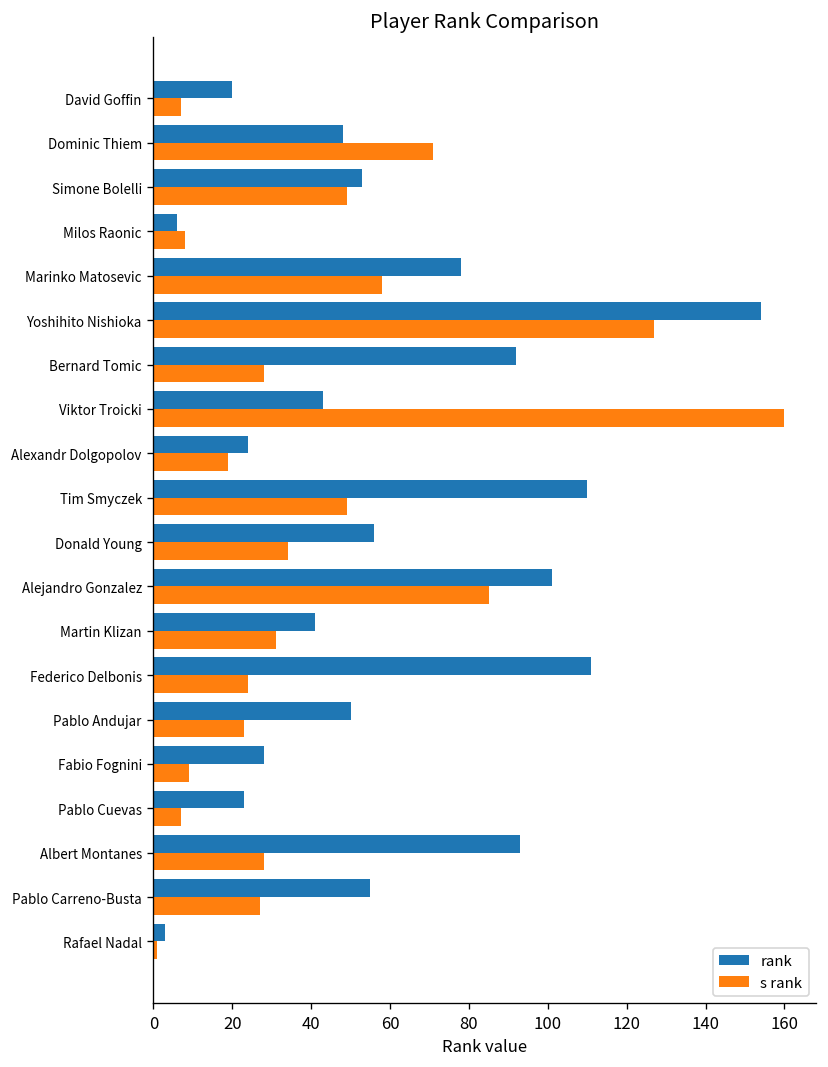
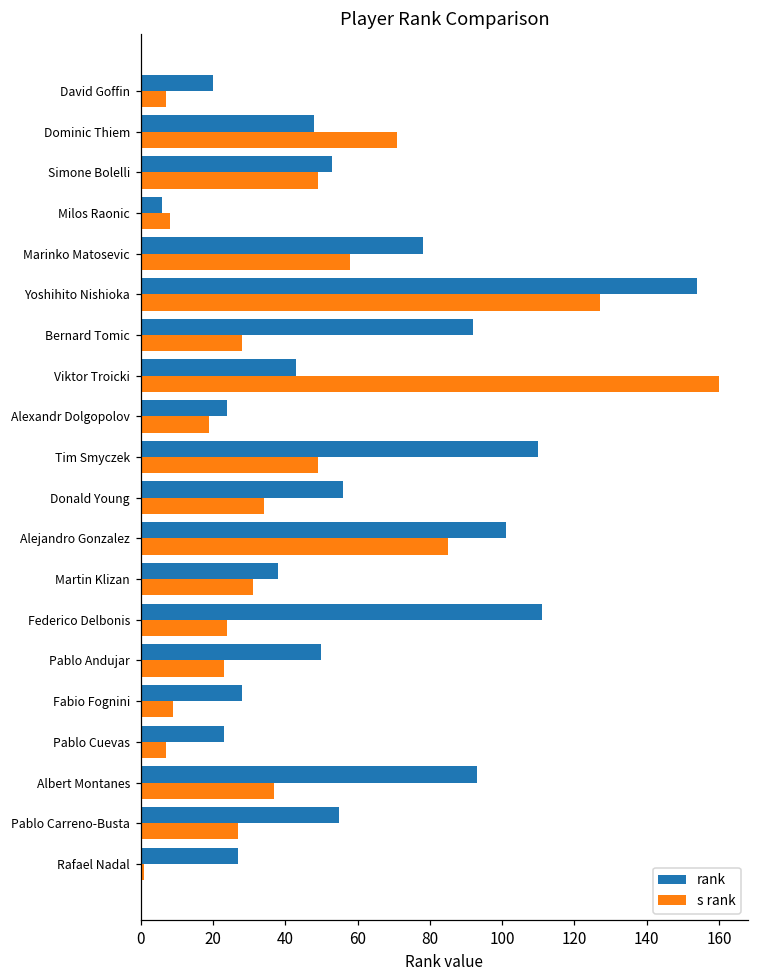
  {
    "rank": {
      "David Goffin": 20,
      "Dominic Thiem": 48,
      "Simone Bolelli": 53,
      "Milos Raonic": 6,
      "Marinko Matosevic": 78,
      "Yoshihito Nishioka": 154,
      "Bernard Tomic": 92,
      "Viktor Troicki": 43,
      "Alexandr Dolgopolov": 24,
      "Tim Smyczek": 110,
      "Donald Young": 56,
      "Alejandro Gonzalez": 101,
-     "Martin Klizan": 41,
+     "Martin Klizan": 38,
      "Federico Delbonis": 111,
      "Pablo Andujar": 50,
      "Fabio Fognini": 28,
      "Pablo Cuevas": 23,
      "Albert Montanes": 93,
      "Pablo Carreno-Busta": 55,
-     "Rafael Nadal": 3
+     "Rafael Nadal": 27
    },
    "s rank": {
      "David Goffin": 7,
      "Dominic Thiem": 71,
      "Simone Bolelli": 49,
      "Milos Raonic": 8,
      "Marinko Matosevic": 58,
      "Yoshihito Nishioka": 127,
      "Bernard Tomic": 28,
      "Viktor Troicki": 160,
      "Alexandr Dolgopolov": 19,
      "Tim Smyczek": 49,
      "Donald Young": 34,
      "Alejandro Gonzalez": 85,
      "Martin Klizan": 31,
      "Federico Delbonis": 24,
      "Pablo Andujar": 23,
      "Fabio Fognini": 9,
      "Pablo Cuevas": 7,
-     "Albert Montanes": 28,
+     "Albert Montanes": 37,
      "Pablo Carreno-Busta": 27,
      "Rafael Nadal": 1
    }
  }
